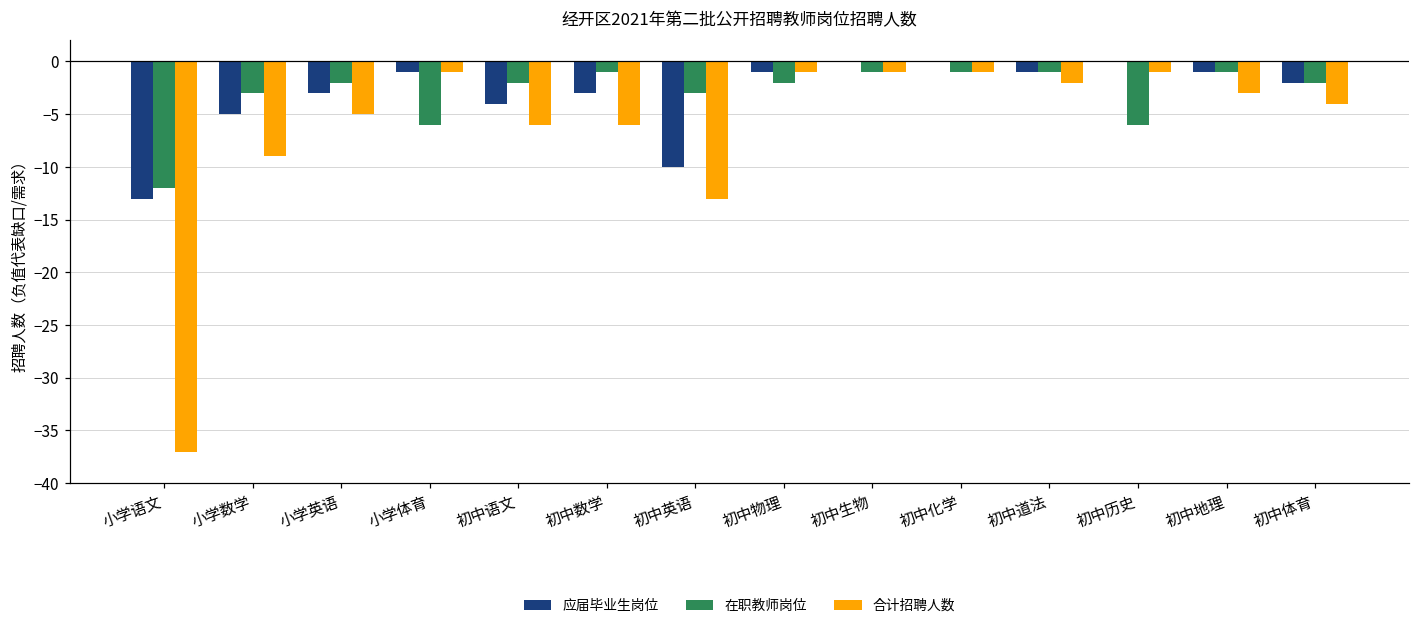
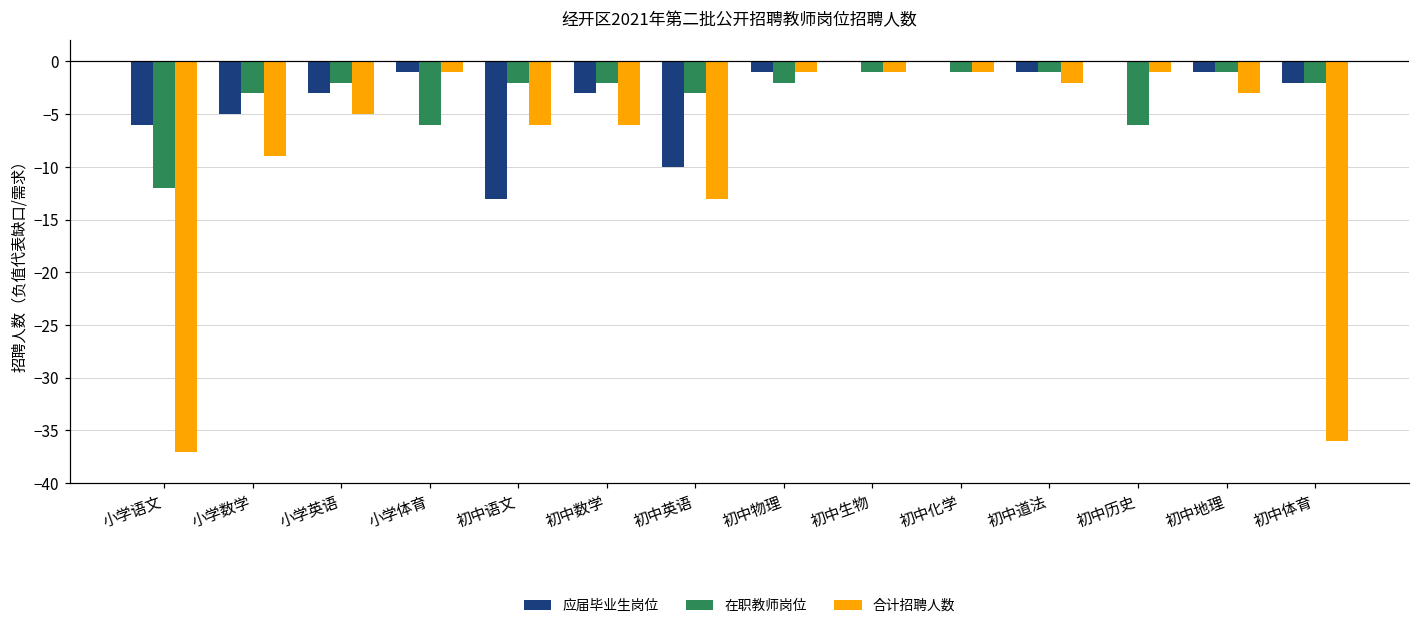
  {
    "应届毕业生岗位": {
-     "小学语文": -13,
+     "小学语文": -6,
      "小学数学": -5,
      "小学英语": -3,
      "小学体育": -1,
-     "初中语文": -4,
+     "初中语文": -13,
      "初中数学": -3,
      "初中英语": -10,
      "初中物理": -1,
      "初中生物": 0,
      "初中化学": 0,
      "初中道法": -1,
      "初中历史": 0,
      "初中地理": -1,
      "初中体育": -2
    },
    "在职教师岗位": {
      "小学语文": -12,
      "小学数学": -3,
      "小学英语": -2,
      "小学体育": -6,
      "初中语文": -2,
-     "初中数学": -1,
+     "初中数学": -2,
      "初中英语": -3,
      "初中物理": -2,
      "初中生物": -1,
      "初中化学": -1,
      "初中道法": -1,
      "初中历史": -6,
      "初中地理": -1,
      "初中体育": -2
    },
    "合计招聘人数": {
      "小学语文": -37,
      "小学数学": -9,
      "小学英语": -5,
      "小学体育": -1,
      "初中语文": -6,
      "初中数学": -6,
      "初中英语": -13,
      "初中物理": -1,
      "初中生物": -1,
      "初中化学": -1,
      "初中道法": -2,
      "初中历史": -1,
      "初中地理": -3,
-     "初中体育": -4
+     "初中体育": -36
    }
  }
